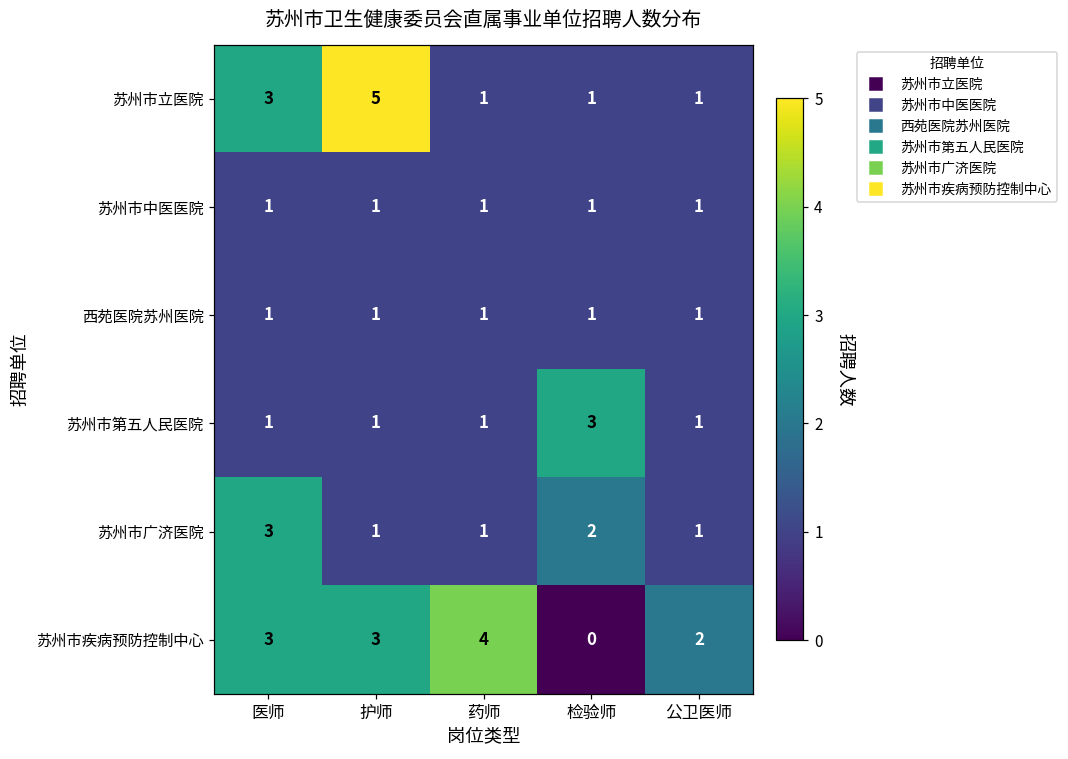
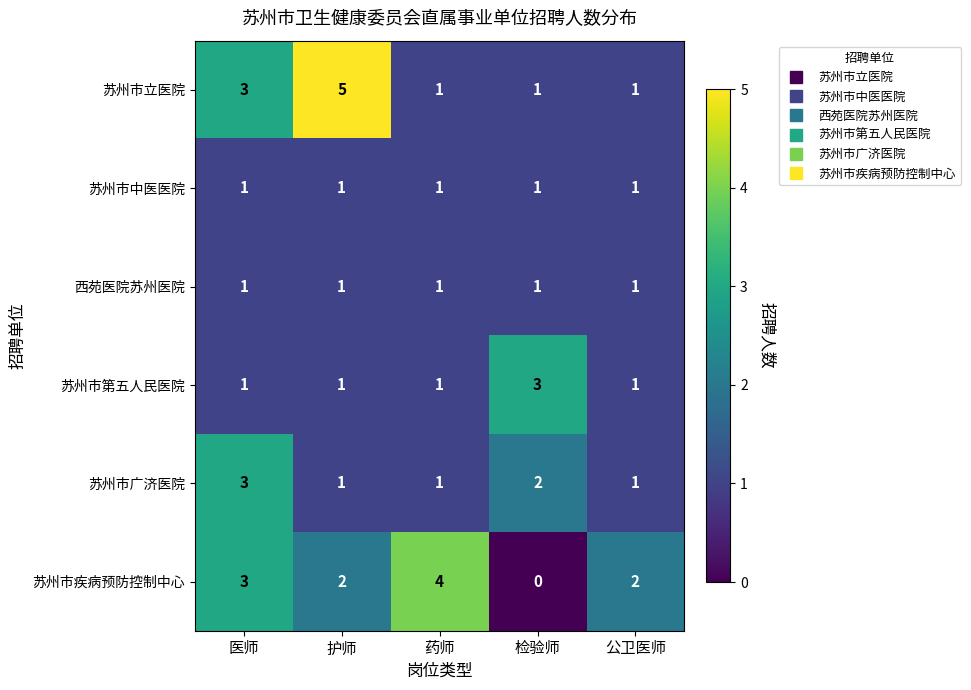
  {
    "苏州市立医院": {
      "医师": 3,
      "护师": 5,
      "药师": 1,
      "检验师": 1,
      "公卫医师": 1
    },
    "苏州市中医医院": {
      "医师": 1,
      "护师": 1,
      "药师": 1,
      "检验师": 1,
      "公卫医师": 1
    },
    "西苑医院苏州医院": {
      "医师": 1,
      "护师": 1,
      "药师": 1,
      "检验师": 1,
      "公卫医师": 1
    },
    "苏州市第五人民医院": {
      "医师": 1,
      "护师": 1,
      "药师": 1,
      "检验师": 3,
      "公卫医师": 1
    },
    "苏州市广济医院": {
      "医师": 3,
      "护师": 1,
      "药师": 1,
      "检验师": 2,
      "公卫医师": 1
    },
    "苏州市疾病预防控制中心": {
      "医师": 3,
-     "护师": 3,
+     "护师": 2,
      "药师": 4,
      "检验师": 0,
      "公卫医师": 2
    }
  }
